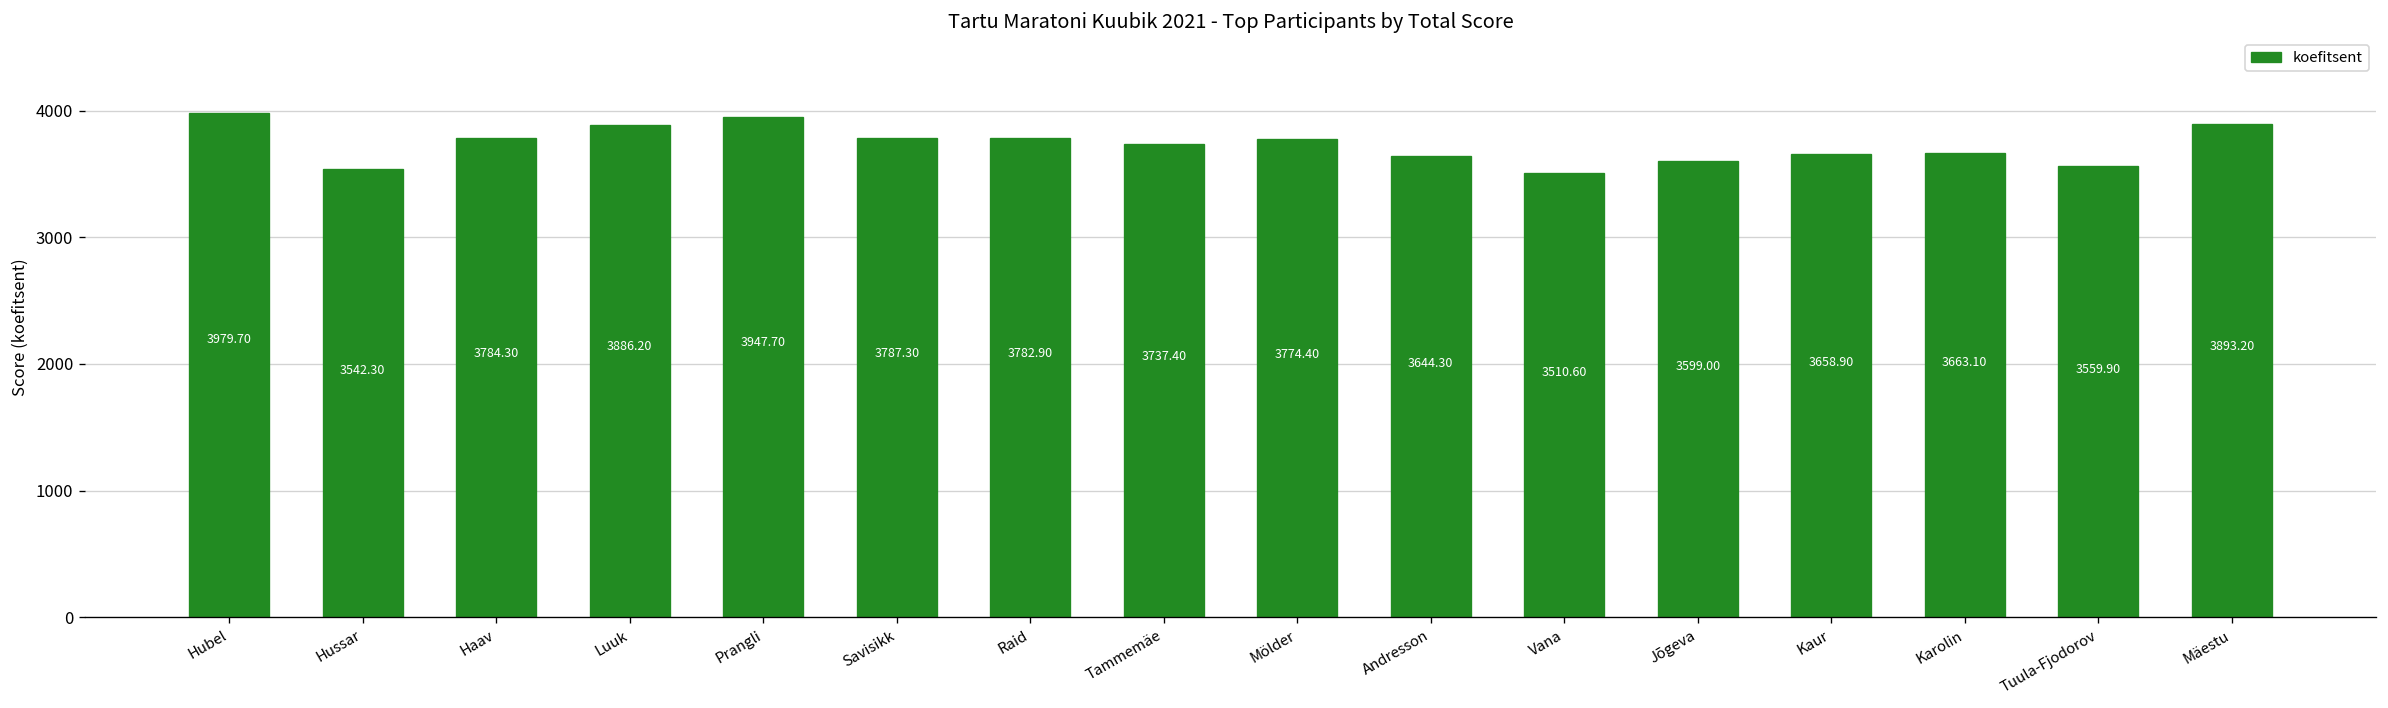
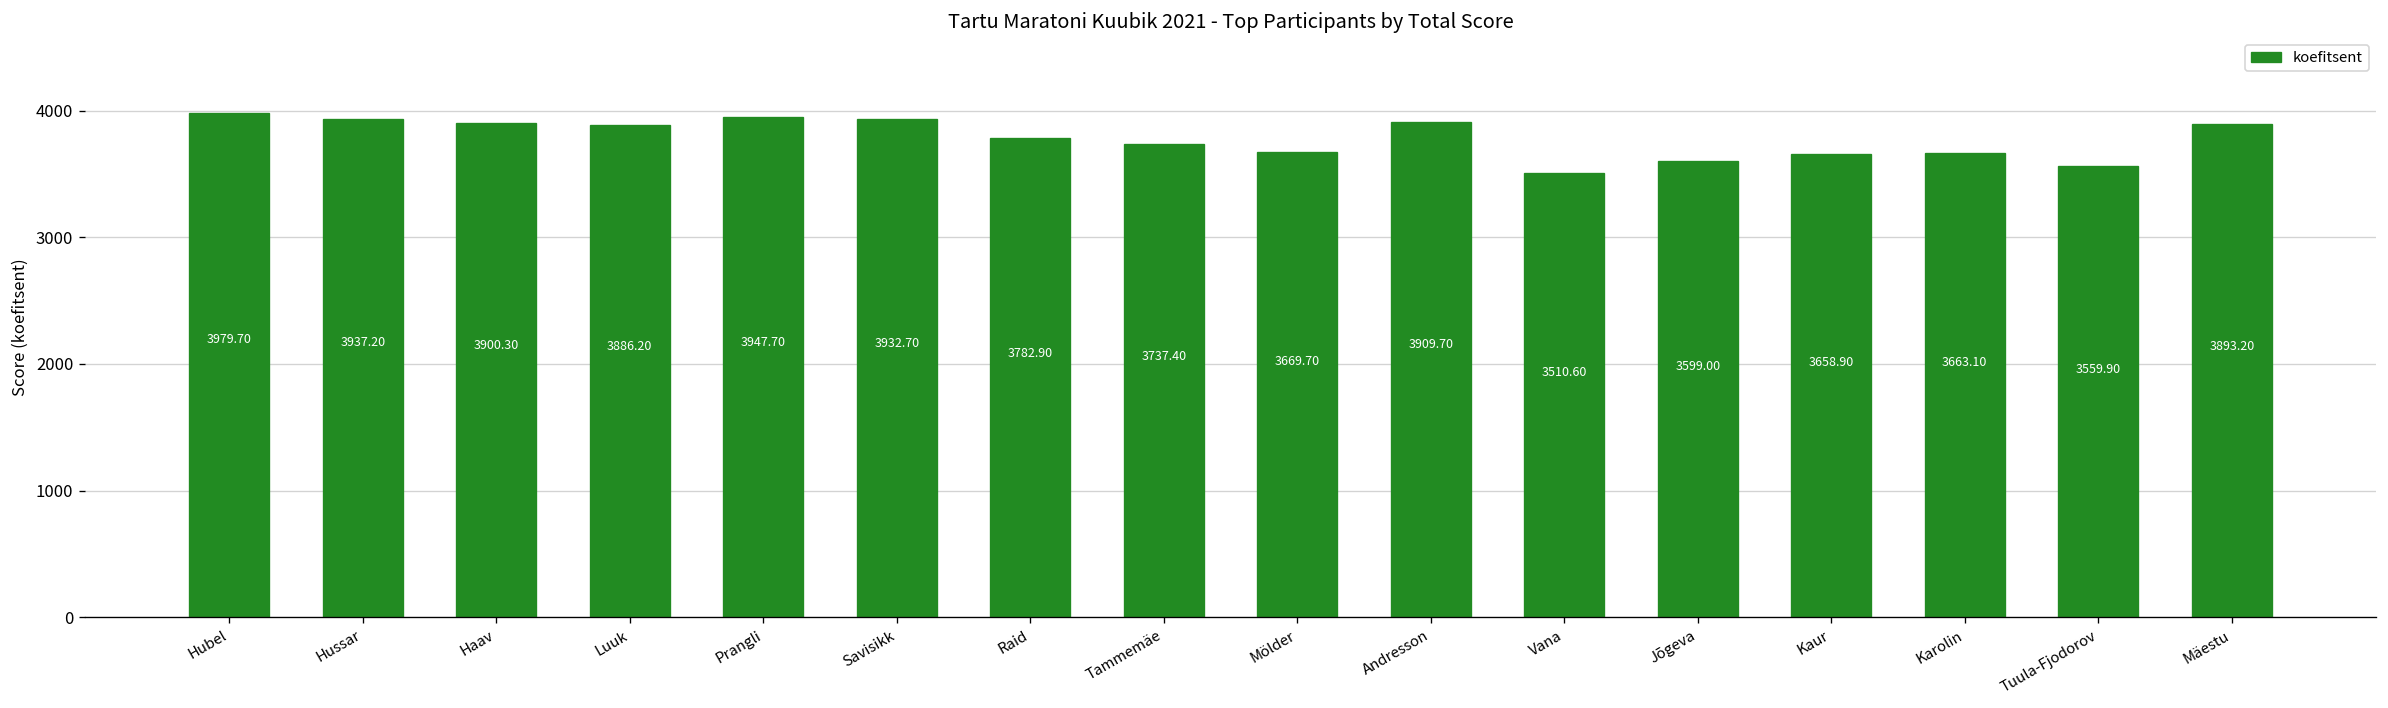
  {
    "Hubel": 3979.70,
-   "Hussar": 3542.30,
-   "Haav": 3784.30,
+   "Hussar": 3937.20,
+   "Haav": 3900.30,
    "Luuk": 3886.20,
    "Prangli": 3947.70,
-   "Savisikk": 3787.30,
+   "Savisikk": 3932.70,
    "Raid": 3782.90,
    "Tammemäe": 3737.40,
-   "Mölder": 3774.40,
-   "Andresson": 3644.30,
+   "Mölder": 3669.70,
+   "Andresson": 3909.70,
    "Vana": 3510.60,
    "Jõgeva": 3599.00,
    "Kaur": 3658.90,
    "Karolin": 3663.10,
    "Tuula-Fjodorov": 3559.90,
    "Mäestu": 3893.20
  }
